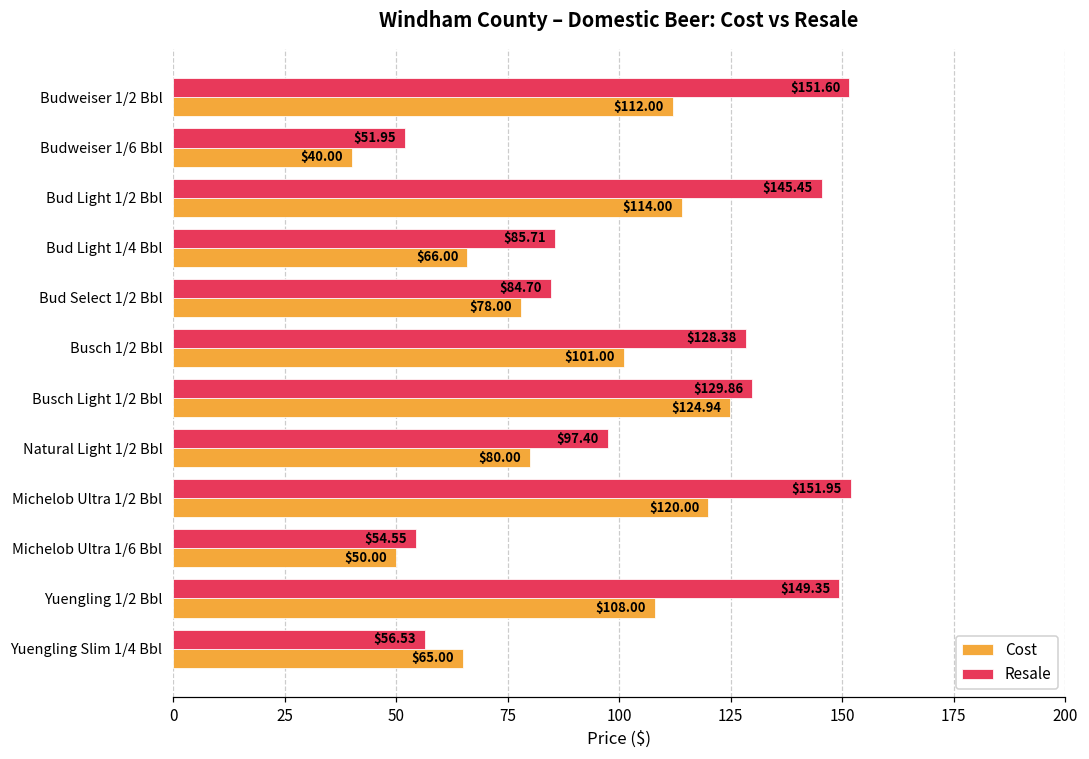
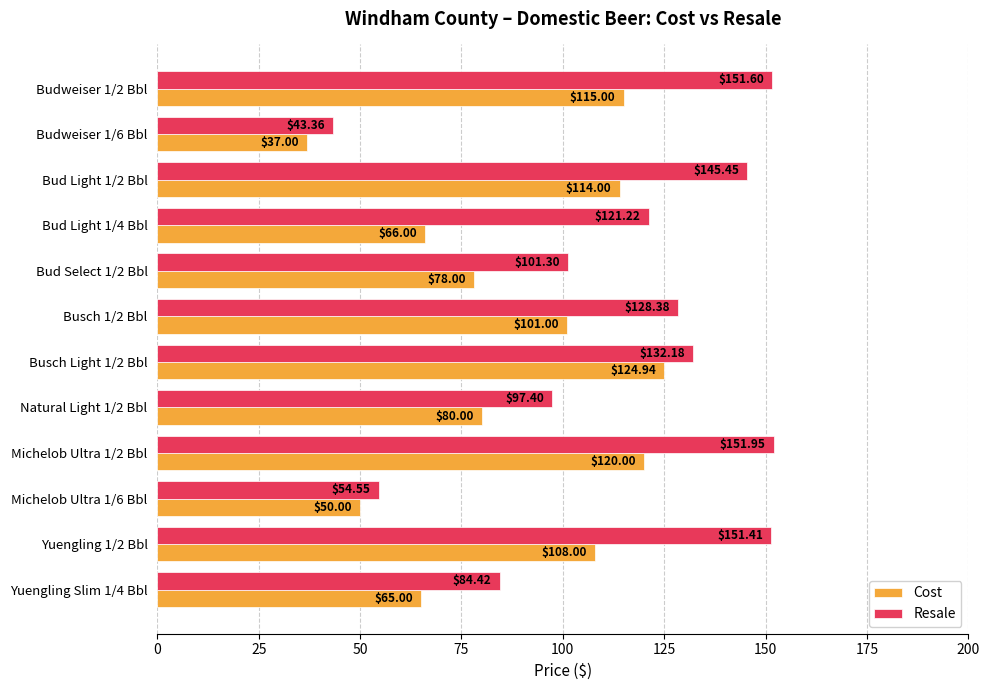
  {
    "Cost": {
-     "Budweiser 1/2 Bbl": "$112.00",
-     "Budweiser 1/6 Bbl": "$40.00",
+     "Budweiser 1/2 Bbl": "$115.00",
+     "Budweiser 1/6 Bbl": "$37.00",
      "Bud Light 1/2 Bbl": "$114.00",
      "Bud Light 1/4 Bbl": "$66.00",
      "Bud Select 1/2 Bbl": "$78.00",
      "Busch 1/2 Bbl": "$101.00",
      "Busch Light 1/2 Bbl": "$124.94",
      "Natural Light 1/2 Bbl": "$80.00",
      "Michelob Ultra 1/2 Bbl": "$120.00",
      "Michelob Ultra 1/6 Bbl": "$50.00",
      "Yuengling 1/2 Bbl": "$108.00",
      "Yuengling Slim 1/4 Bbl": "$65.00"
    },
    "Resale": {
      "Budweiser 1/2 Bbl": "$151.60",
-     "Budweiser 1/6 Bbl": "$51.95",
+     "Budweiser 1/6 Bbl": "$43.36",
      "Bud Light 1/2 Bbl": "$145.45",
-     "Bud Light 1/4 Bbl": "$85.71",
-     "Bud Select 1/2 Bbl": "$84.70",
+     "Bud Light 1/4 Bbl": "$121.22",
+     "Bud Select 1/2 Bbl": "$101.30",
      "Busch 1/2 Bbl": "$128.38",
-     "Busch Light 1/2 Bbl": "$129.86",
+     "Busch Light 1/2 Bbl": "$132.18",
      "Natural Light 1/2 Bbl": "$97.40",
      "Michelob Ultra 1/2 Bbl": "$151.95",
      "Michelob Ultra 1/6 Bbl": "$54.55",
-     "Yuengling 1/2 Bbl": "$149.35",
-     "Yuengling Slim 1/4 Bbl": "$56.53"
+     "Yuengling 1/2 Bbl": "$151.41",
+     "Yuengling Slim 1/4 Bbl": "$84.42"
    }
  }
